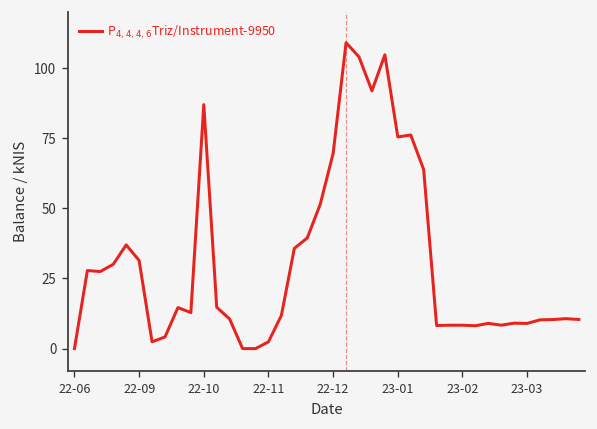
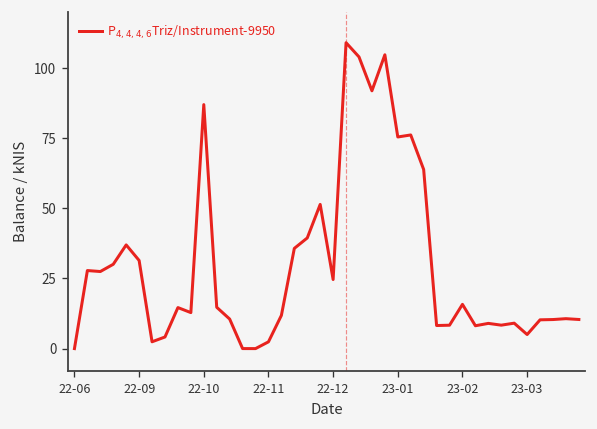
  {
    "22-06": 0,
    "22-09": 31,
    "22-10": 87,
    "22-11": 2,
-   "22-12": 69,
+   "22-12": 25,
    "23-01": 75,
-   "23-02": 8,
-   "23-03": 9
+   "23-02": 16,
+   "23-03": 5
  }
